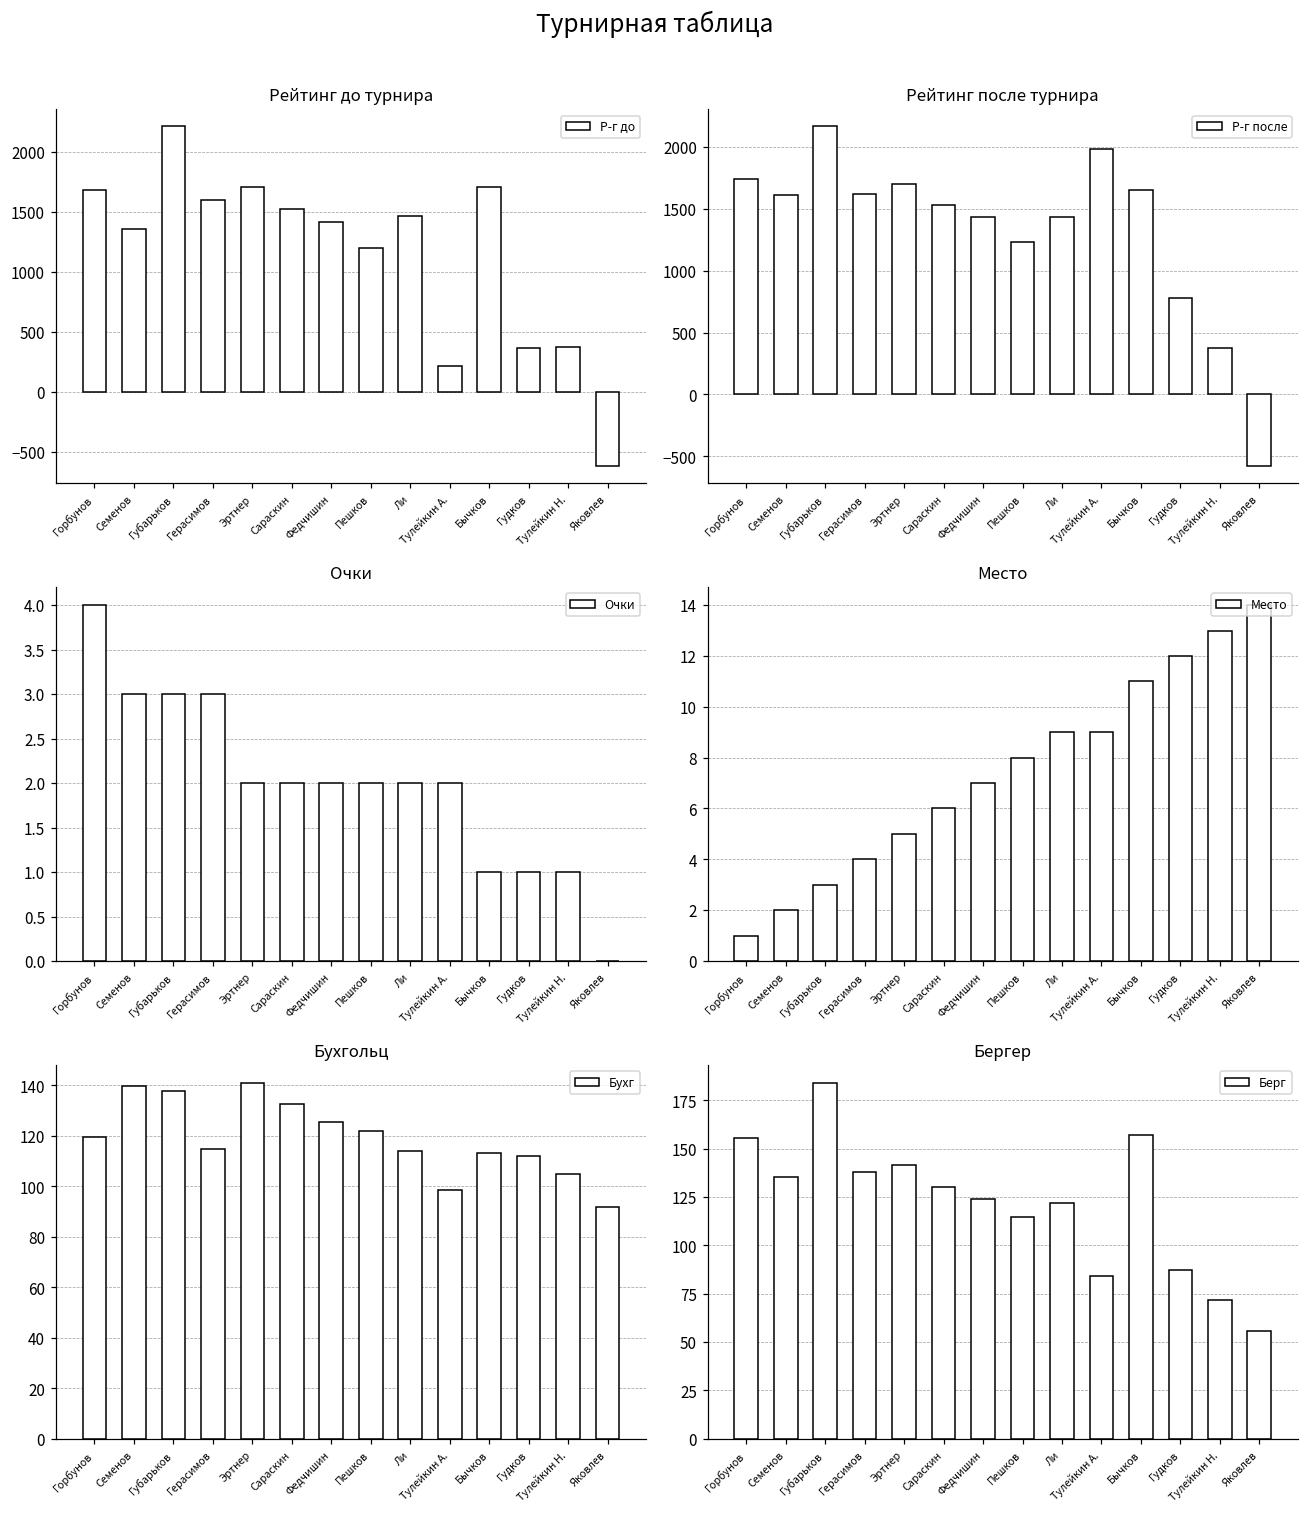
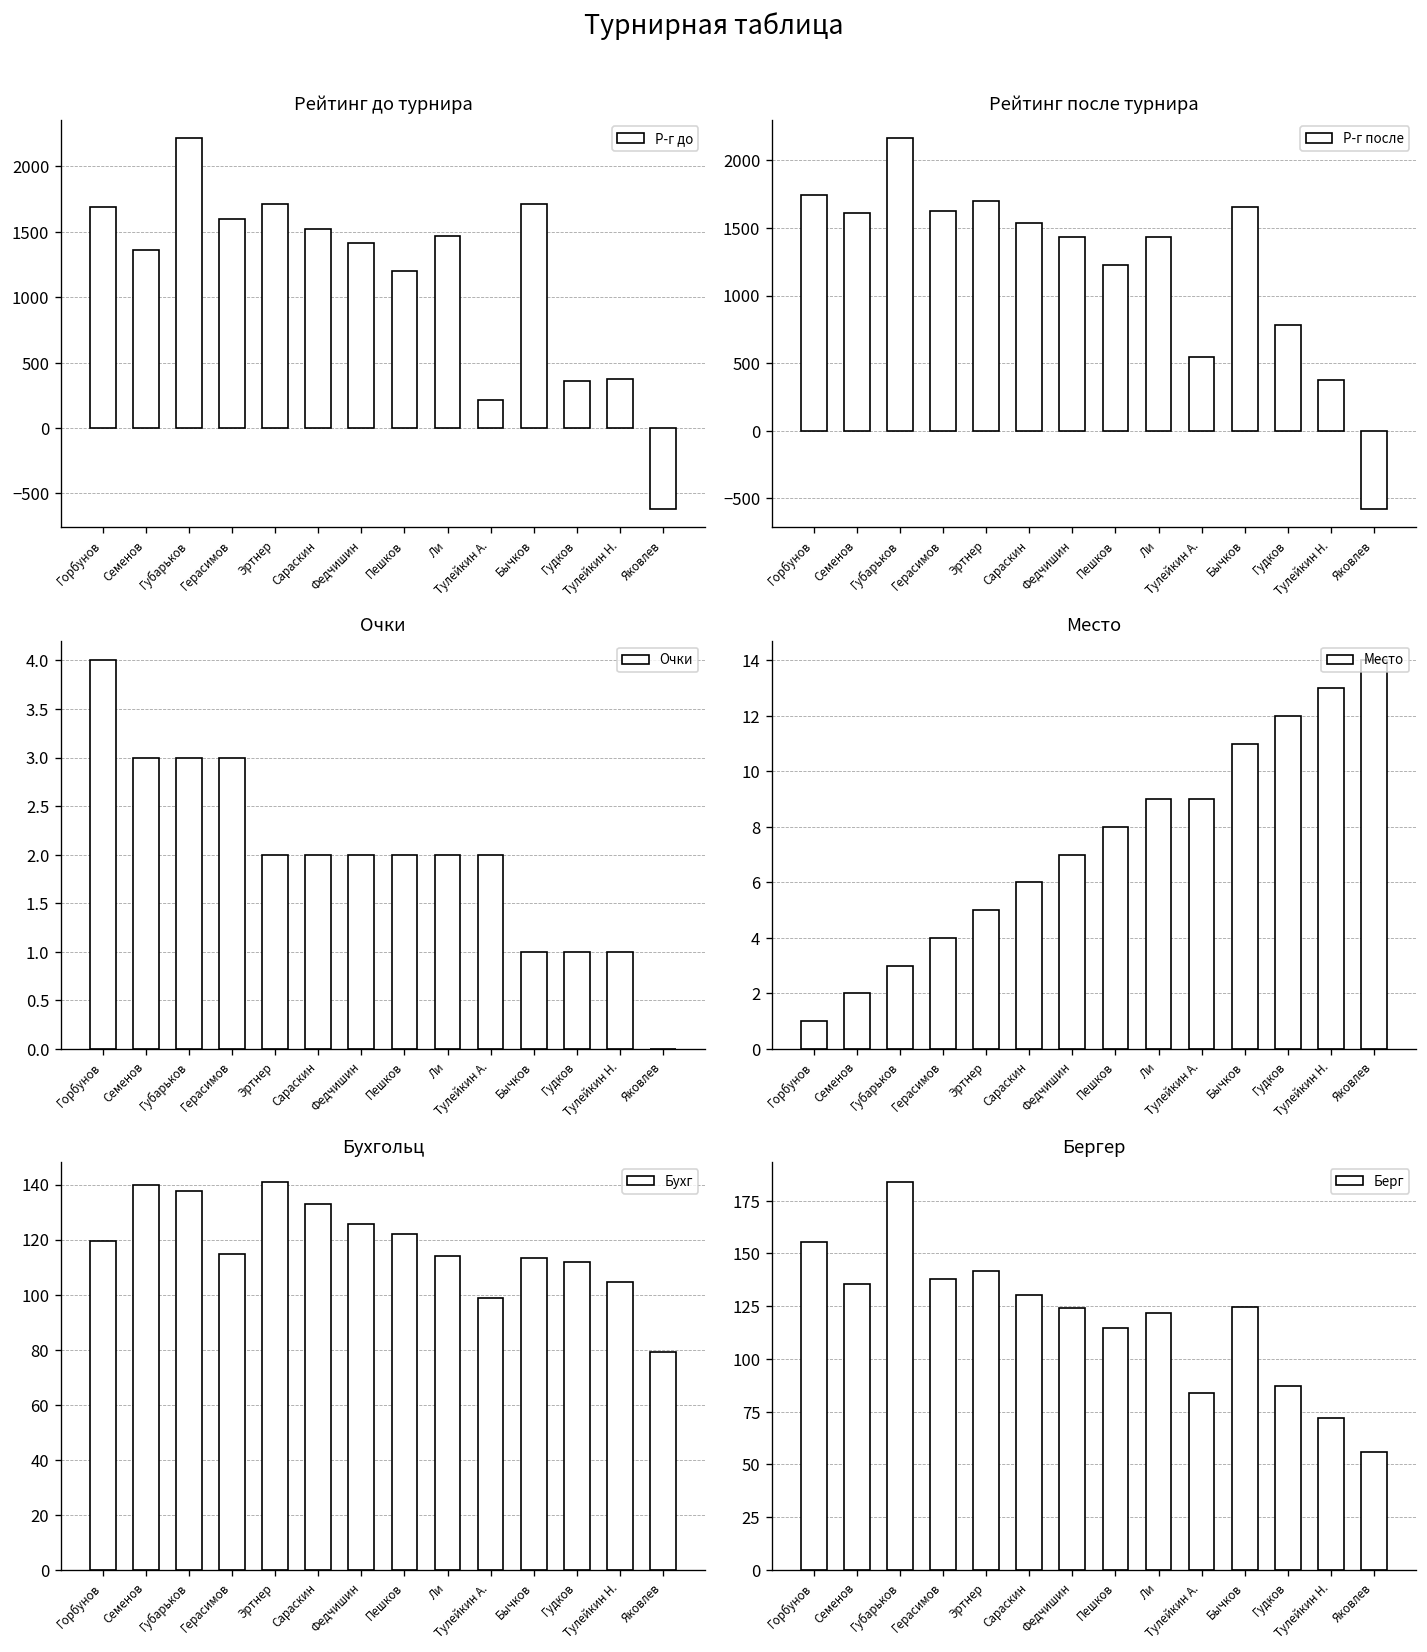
  {
    "Рейтинг до турнира": {
      "Горбунов": 1690,
      "Семенов": 1360,
      "Губарьков": 2220,
      "Герасимов": 1600,
      "Эртнер": 1710,
      "Сараскин": 1520,
      "Федчишин": 1420,
      "Пешков": 1200,
      "Ли": 1470,
      "Тулейкин А.": 220,
      "Бычков": 1710,
      "Гудков": 360,
      "Тулейкин Н.": 380,
      "Яковлев": -620
    },
    "Рейтинг после турнира": {
      "Горбунов": 1740,
      "Семенов": 1610,
      "Губарьков": 2160,
      "Герасимов": 1620,
      "Эртнер": 1700,
      "Сараскин": 1530,
      "Федчишин": 1440,
      "Пешков": 1230,
      "Ли": 1430,
-     "Тулейкин А.": 1980,
+     "Тулейкин А.": 540,
      "Бычков": 1650,
      "Гудков": 780,
      "Тулейкин Н.": 370,
      "Яковлев": -580
    },
    "Очки": {
      "Горбунов": 4.0,
      "Семенов": 3.0,
      "Губарьков": 3.0,
      "Герасимов": 3.0,
      "Эртнер": 2.0,
      "Сараскин": 2.0,
      "Федчишин": 2.0,
      "Пешков": 2.0,
      "Ли": 2.0,
      "Тулейкин А.": 2.0,
      "Бычков": 1.0,
      "Гудков": 1.0,
      "Тулейкин Н.": 1.0,
      "Яковлев": 0.0
    },
    "Место": {
      "Горбунов": 1.0,
      "Семенов": 2.0,
      "Губарьков": 3.0,
      "Герасимов": 4.0,
      "Эртнер": 5.0,
      "Сараскин": 6.0,
      "Федчишин": 7.0,
      "Пешков": 8.0,
      "Ли": 9.0,
      "Тулейкин А.": 9.0,
      "Бычков": 11.0,
      "Гудков": 12.0,
      "Тулейкин Н.": 13.0
    },
    "Бухгольц": {
      "Горбунов": 120,
      "Семенов": 140,
      "Губарьков": 138,
      "Герасимов": 115,
      "Эртнер": 141,
      "Сараскин": 133,
      "Федчишин": 126,
      "Пешков": 122,
      "Ли": 114,
      "Тулейкин А.": 99,
      "Бычков": 113,
      "Гудков": 112,
      "Тулейкин Н.": 105,
-     "Яковлев": 92
+     "Яковлев": 79
    },
    "Бергер": {
      "Горбунов": 156,
      "Семенов": 136,
      "Губарьков": 184,
      "Герасимов": 138,
      "Эртнер": 142,
      "Сараскин": 130,
      "Федчишин": 124,
      "Пешков": 115,
      "Ли": 122,
      "Тулейкин А.": 84,
-     "Бычков": 157,
+     "Бычков": 125,
      "Гудков": 87,
      "Тулейкин Н.": 72,
      "Яковлев": 56
    }
  }
